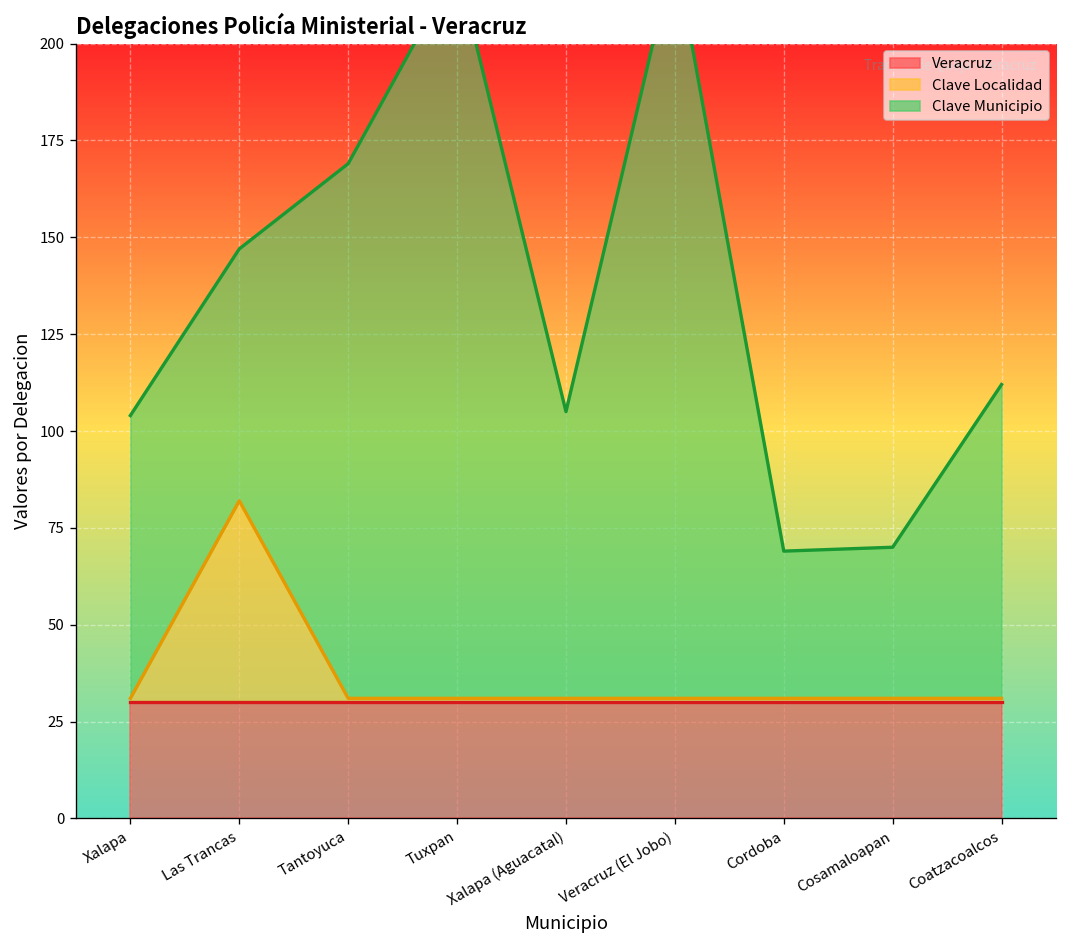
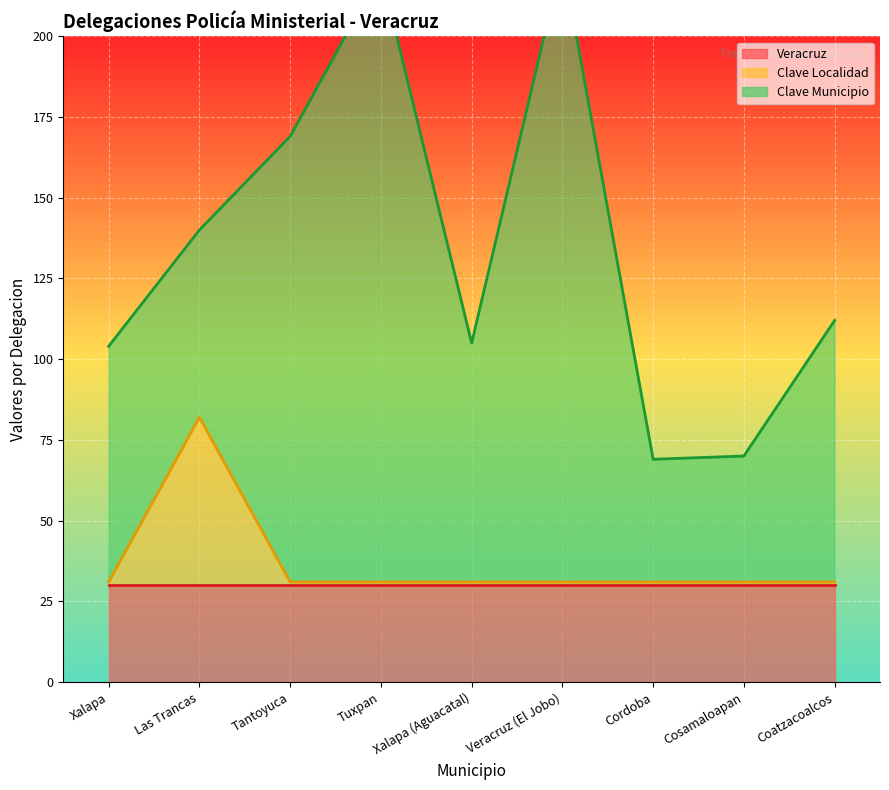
  {
    "Veracruz": {
      "Xalapa": 30,
      "Las Trancas": 30,
      "Tantoyuca": 30,
      "Tuxpan": 30,
      "Xalapa (Aguacatal)": 30,
      "Veracruz (El Jobo)": 30,
      "Cordoba": 30,
      "Cosamaloapan": 30,
      "Coatzacoalcos": 30
    },
    "Clave Localidad": {
      "Xalapa": 1,
      "Las Trancas": 52,
      "Tantoyuca": 1,
      "Tuxpan": 1,
      "Xalapa (Aguacatal)": 1,
      "Veracruz (El Jobo)": 1,
      "Cordoba": 1,
      "Cosamaloapan": 1,
      "Coatzacoalcos": 1
    },
    "Clave Municipio": {
      "Xalapa": 73,
-     "Las Trancas": 65,
+     "Las Trancas": 58,
      "Tantoyuca": 138,
      "Xalapa (Aguacatal)": 74,
      "Cordoba": 38,
      "Cosamaloapan": 39,
      "Coatzacoalcos": 81
    }
  }
